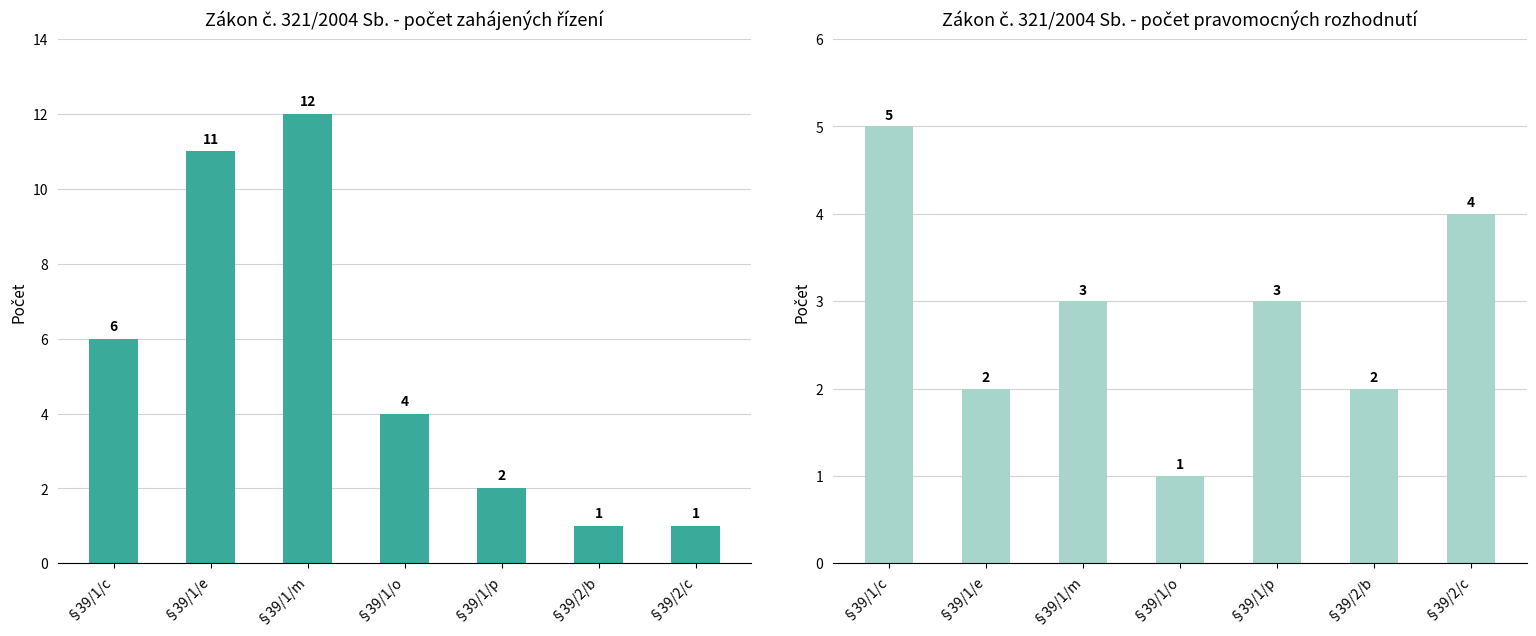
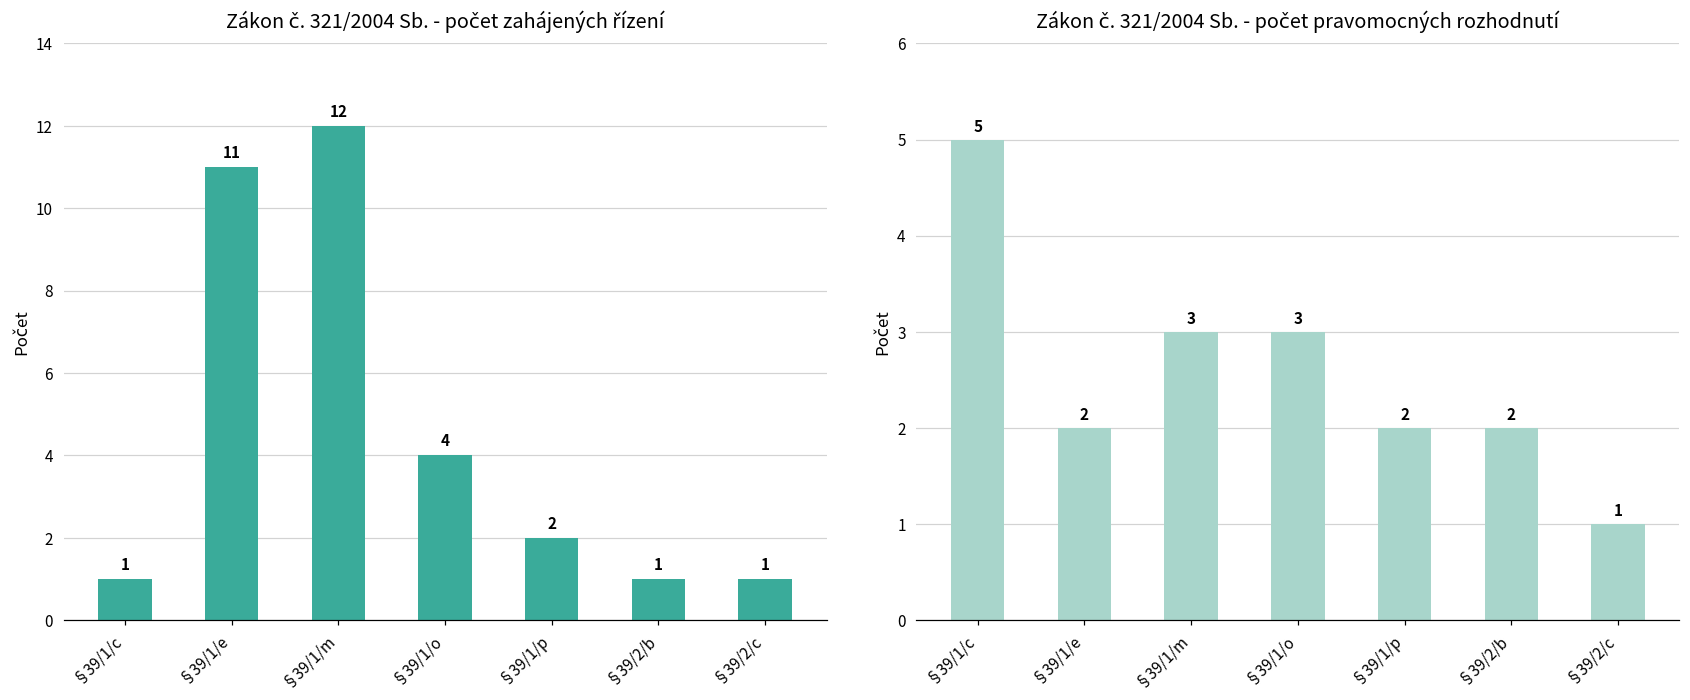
  {
    "Zákon č. 321/2004 Sb. - počet zahájených řízení": {
-     "§39/1/c": 6,
+     "§39/1/c": 1,
      "§39/1/e": 11,
      "§39/1/m": 12,
      "§39/1/o": 4,
      "§39/1/p": 2,
      "§39/2/b": 1,
      "§39/2/c": 1
    },
    "Zákon č. 321/2004 Sb. - počet pravomocných rozhodnutí": {
      "§39/1/c": 5,
      "§39/1/e": 2,
      "§39/1/m": 3,
-     "§39/1/o": 1,
-     "§39/1/p": 3,
+     "§39/1/o": 3,
+     "§39/1/p": 2,
      "§39/2/b": 2,
-     "§39/2/c": 4
+     "§39/2/c": 1
    }
  }
